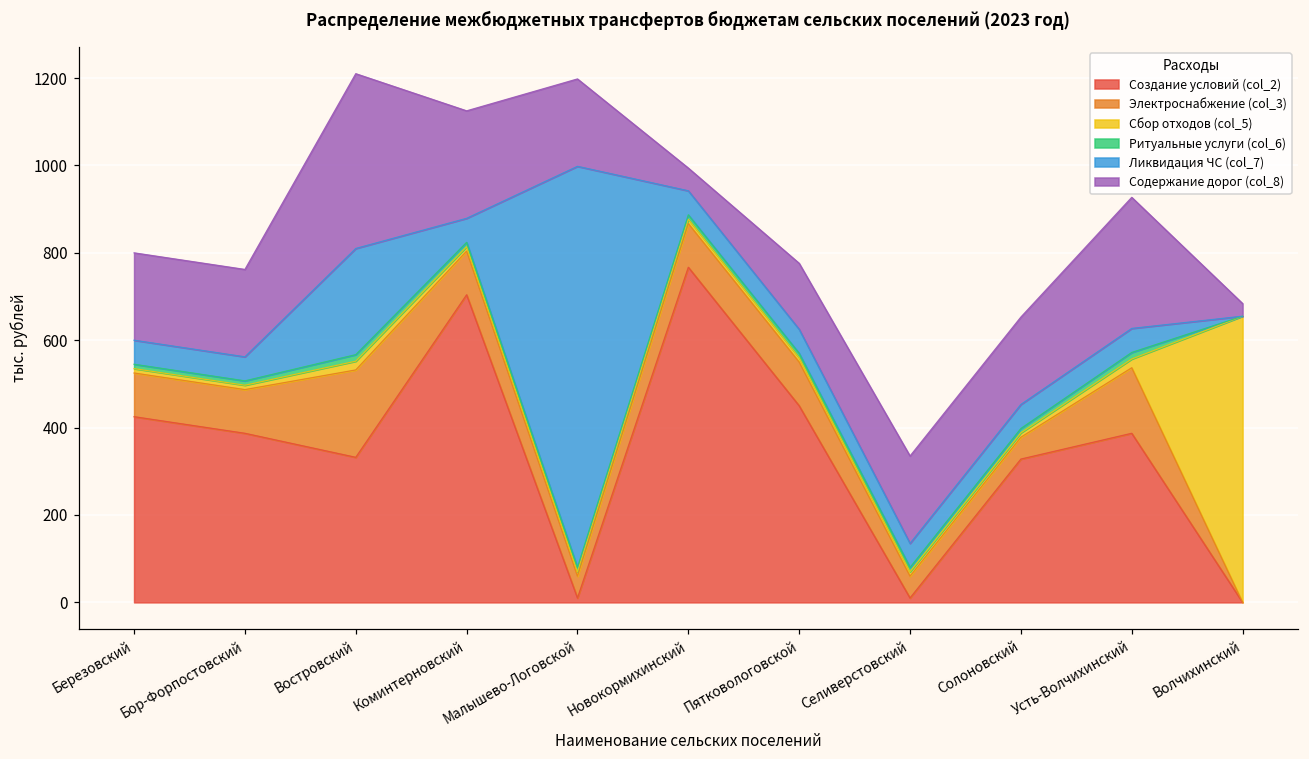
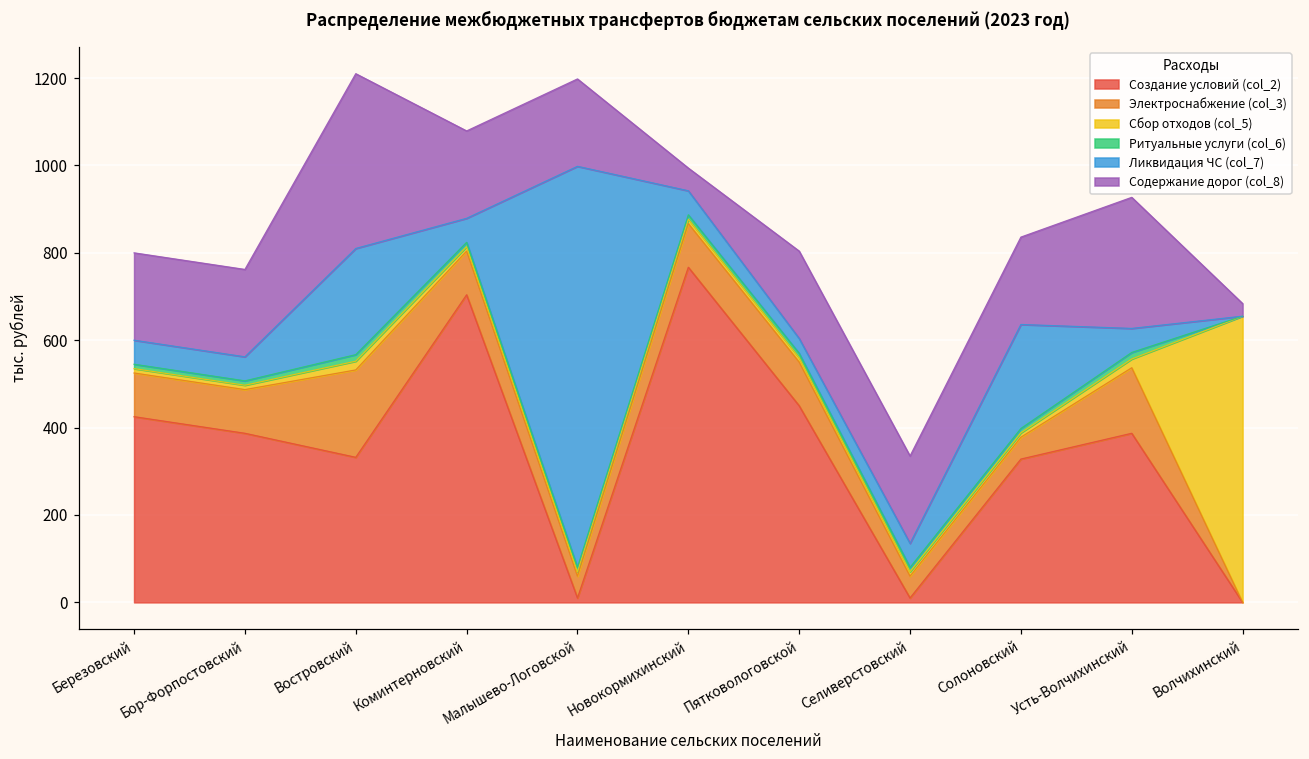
  {
    "Сбор отходов (col_5)": {
      "Березовский": 10,
      "Бор-Форпостовский": 10,
      "Востровский": 20,
      "Коминтерновский": 10,
      "Малышево-Логовской": 10,
      "Новокормихинский": 10,
      "Пятковологовской": 10,
      "Селиверстовский": 10,
      "Солоновский": 10,
      "Усть-Волчихинский": 20
    },
    "Ритуальные услуги (col_6)": {
      "Березовский": 10,
      "Бор-Форпостовский": 10,
      "Востровский": 20,
      "Коминтерновский": 10,
      "Малышево-Логовской": 10,
      "Новокормихинский": 10,
      "Пятковологовской": 10,
      "Селиверстовский": 10,
      "Солоновский": 10,
      "Усть-Волчихинский": 20
    },
    "Ликвидация ЧС (col_7)": {
      "Березовский": 60,
      "Бор-Форпостовский": 60,
      "Востровский": 240,
      "Коминтерновский": 60,
      "Малышево-Логовской": 920,
      "Новокормихинский": 60,
-     "Пятковологовской": 60,
+     "Пятковологовской": 30,
      "Селиверстовский": 60,
-     "Солоновский": 60,
+     "Солоновский": 240,
      "Усть-Волчихинский": 60
    },
    "Содержание дорог (col_8)": {
      "Березовский": 200,
      "Бор-Форпостовский": 200,
      "Востровский": 400,
-     "Коминтерновский": 250,
+     "Коминтерновский": 200,
      "Малышево-Логовской": 200,
      "Новокормихинский": 50,
-     "Пятковологовской": 150,
+     "Пятковологовской": 200,
      "Селиверстовский": 200,
      "Солоновский": 200,
      "Усть-Волчихинский": 300,
      "Волчихинский": 30
    }
  }
